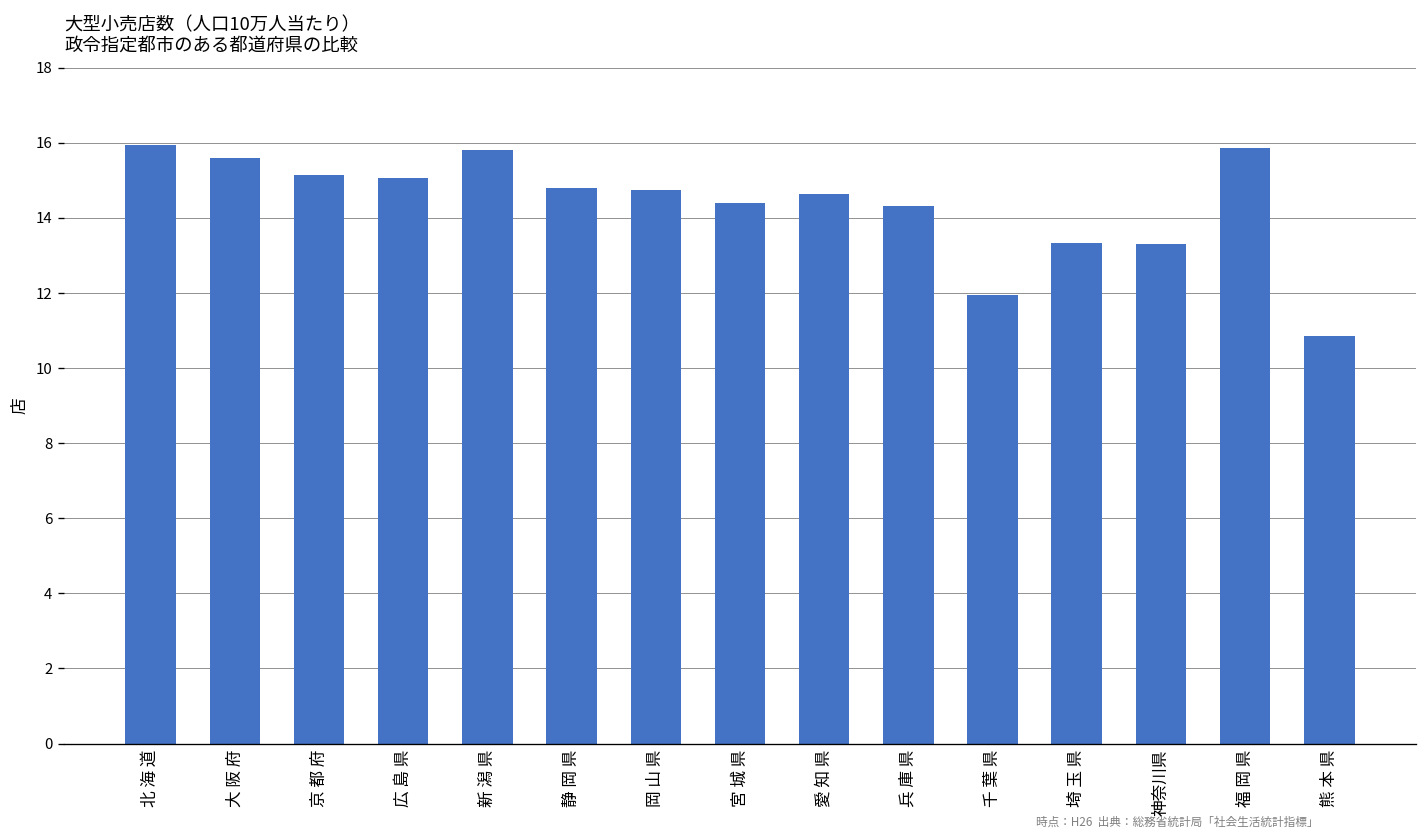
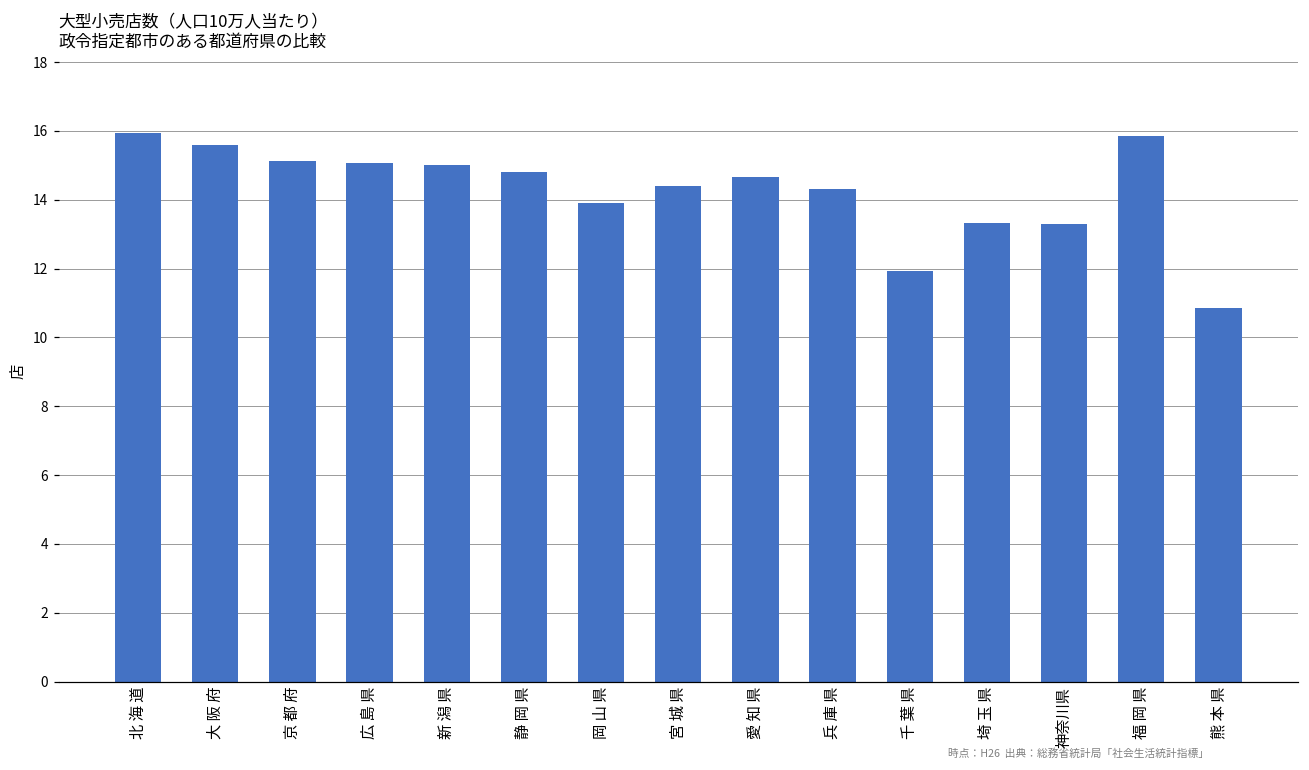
  {
    "北 海 道": 16.0,
    "大 阪 府": 15.6,
    "京 都 府": 15.1,
    "広 島 県": 15.1,
-   "新 潟 県": 15.8,
+   "新 潟 県": 15.0,
    "静 岡 県": 14.8,
-   "岡 山 県": 14.8,
+   "岡 山 県": 13.9,
    "宮 城 県": 14.4,
    "愛 知 県": 14.7,
    "兵 庫 県": 14.3,
    "千 葉 県": 11.9,
    "埼 玉 県": 13.3,
    "神奈川県": 13.3,
    "福 岡 県": 15.9,
    "熊 本 県": 10.9
  }
